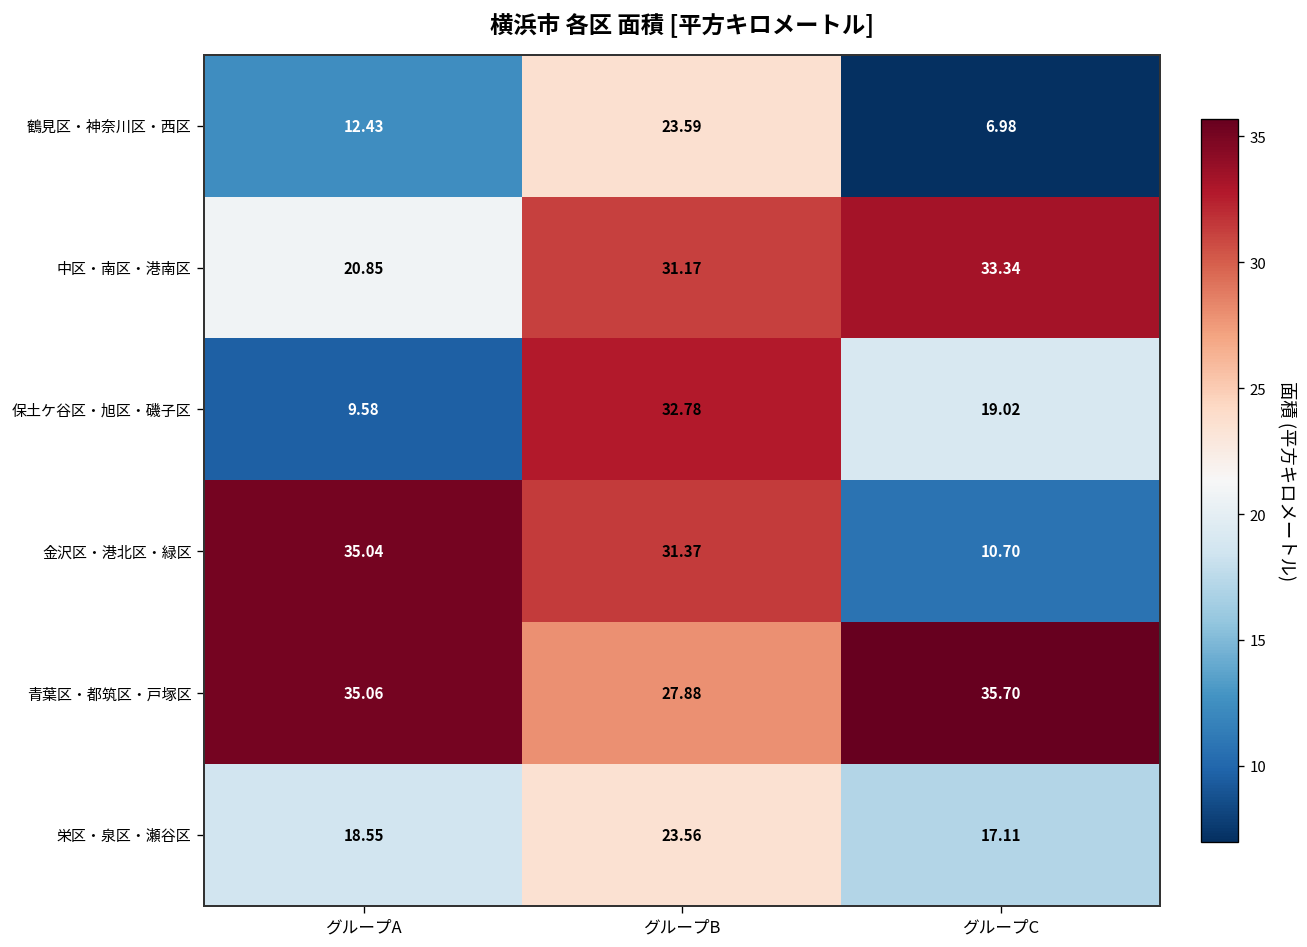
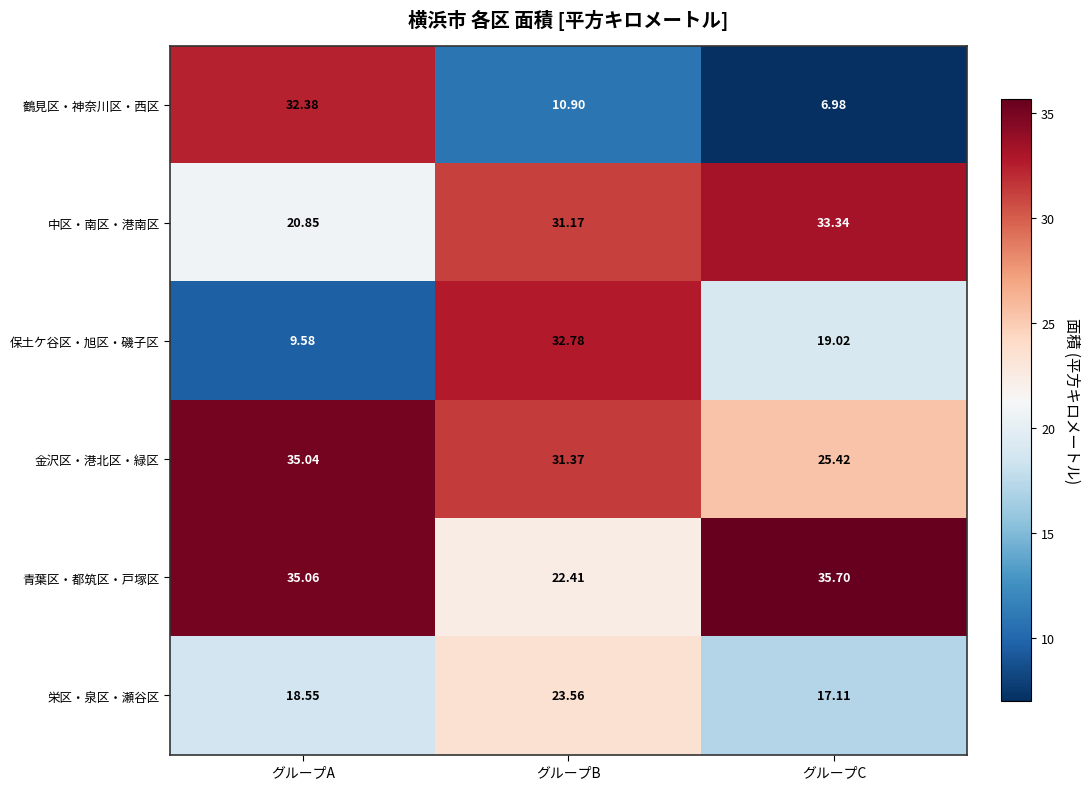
  {
    "鶴見区・神奈川区・西区": {
-     "グループA": 12.43,
-     "グループB": 23.59,
+     "グループA": 32.38,
+     "グループB": 10.90,
      "グループC": 6.98
    },
    "中区・南区・港南区": {
      "グループA": 20.85,
      "グループB": 31.17,
      "グループC": 33.34
    },
    "保土ケ谷区・旭区・磯子区": {
      "グループA": 9.58,
      "グループB": 32.78,
      "グループC": 19.02
    },
    "金沢区・港北区・緑区": {
      "グループA": 35.04,
      "グループB": 31.37,
-     "グループC": 10.70
+     "グループC": 25.42
    },
    "青葉区・都筑区・戸塚区": {
      "グループA": 35.06,
-     "グループB": 27.88,
+     "グループB": 22.41,
      "グループC": 35.70
    },
    "栄区・泉区・瀬谷区": {
      "グループA": 18.55,
      "グループB": 23.56,
      "グループC": 17.11
    }
  }
